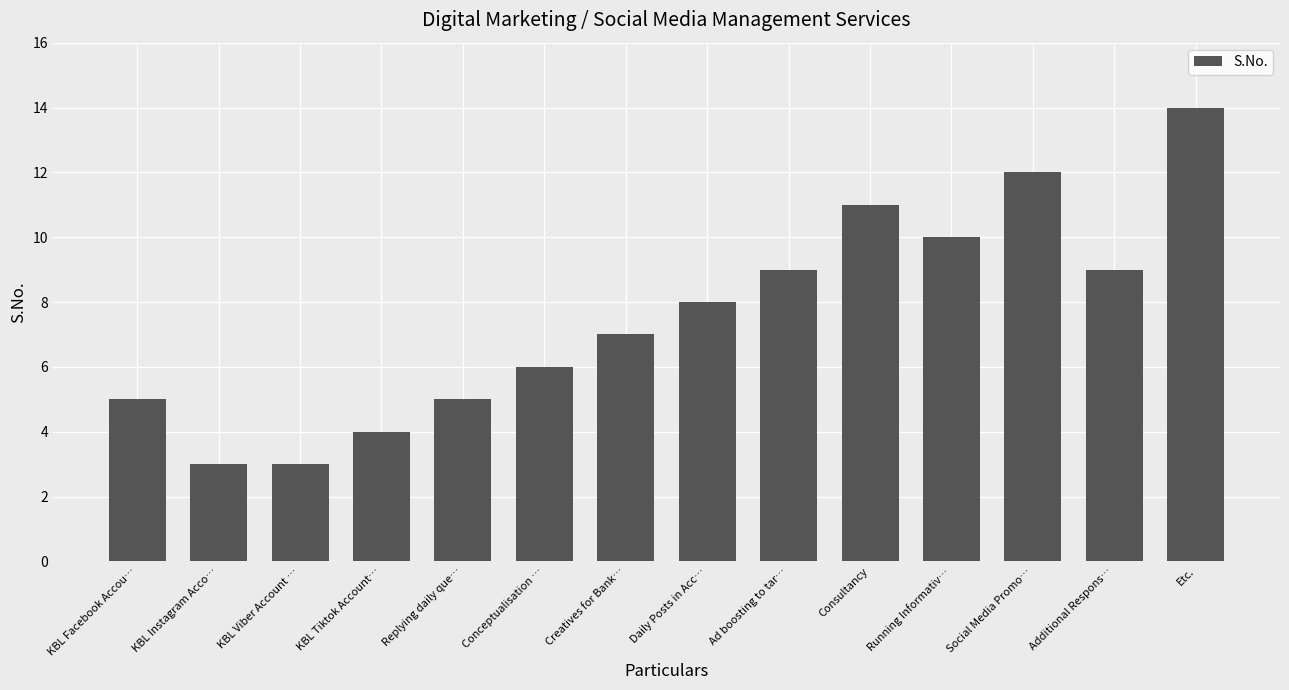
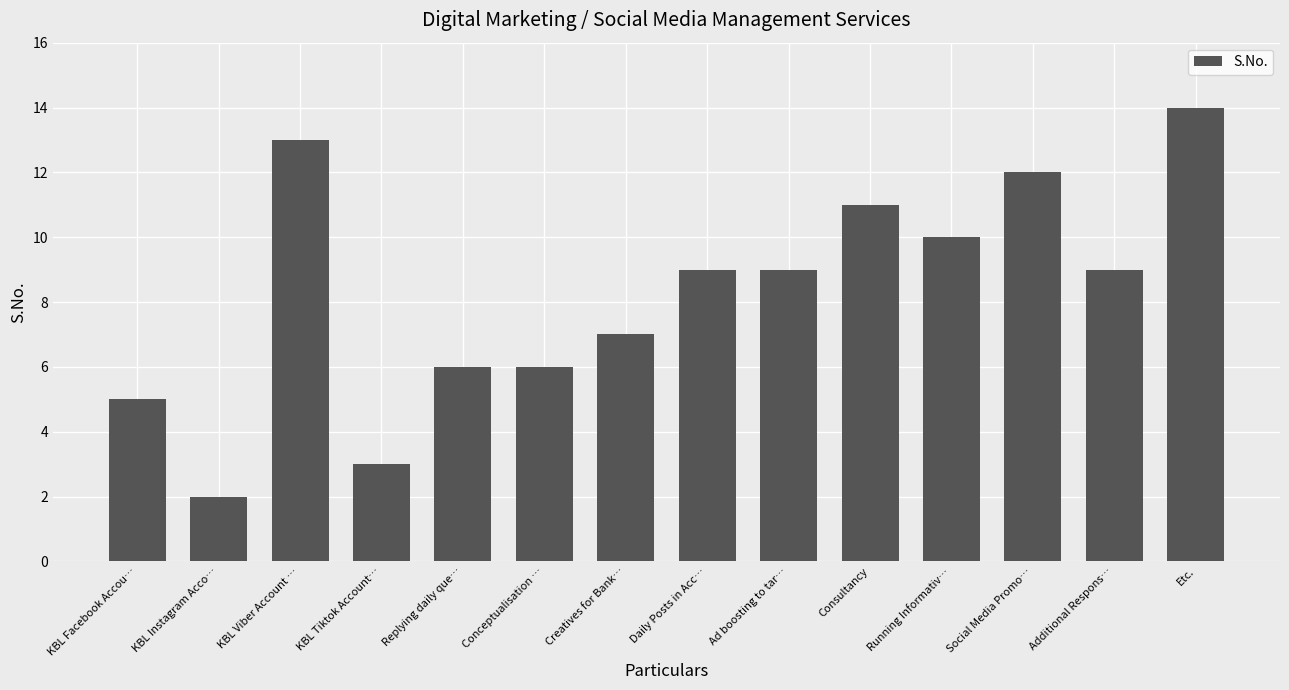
  {
    "KBL Facebook Accou…": 5,
-   "KBL Instagram Acco…": 3,
-   "KBL Viber Account …": 3,
-   "KBL Tiktok Account…": 4,
-   "Replying daily que…": 5,
+   "KBL Instagram Acco…": 2,
+   "KBL Viber Account …": 13,
+   "KBL Tiktok Account…": 3,
+   "Replying daily que…": 6,
    "Conceptualisation …": 6,
    "Creatives for Bank…": 7,
-   "Daily Posts in Acc…": 8,
+   "Daily Posts in Acc…": 9,
    "Ad boosting to tar…": 9,
    "Consultancy": 11,
    "Running Informativ…": 10,
    "Social Media Promo…": 12,
    "Additional Respons…": 9,
    "Etc.": 14
  }
